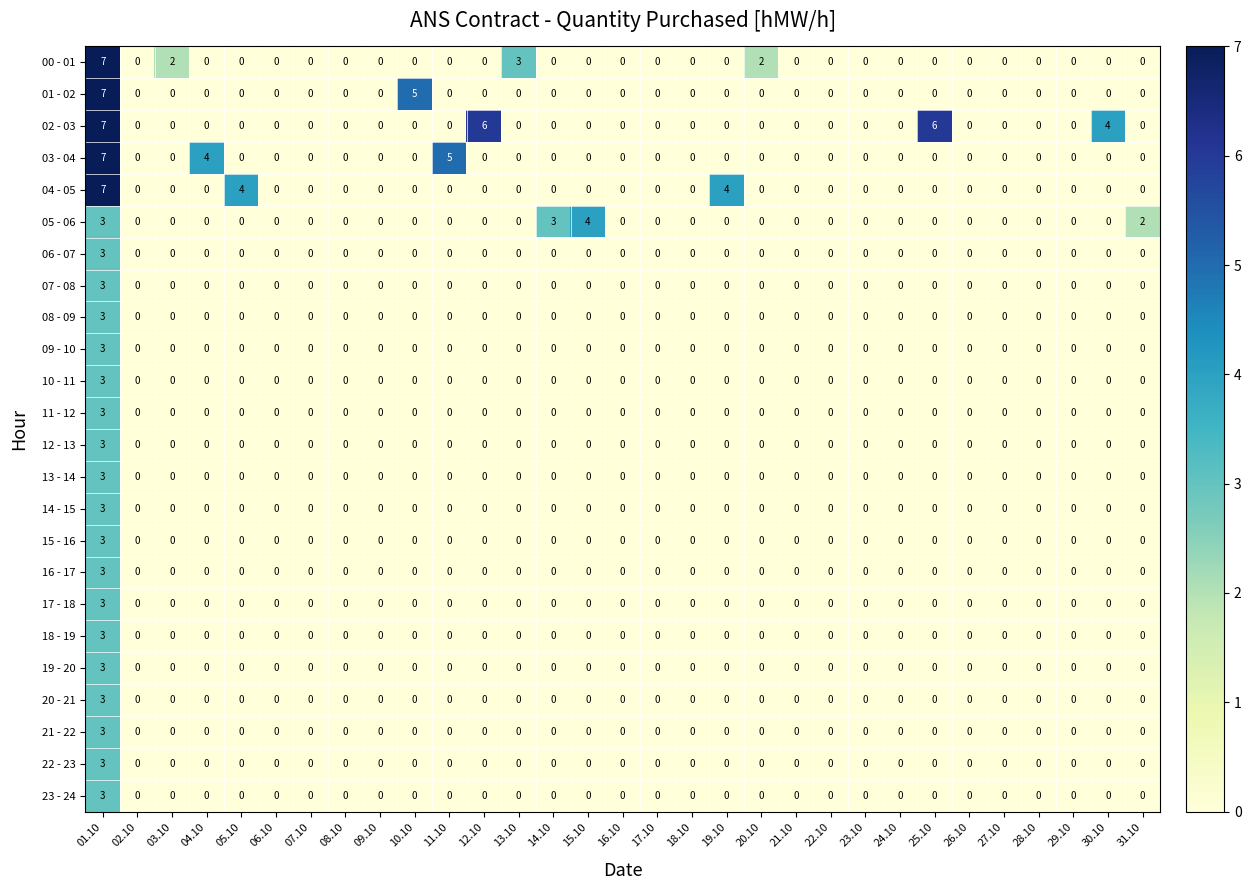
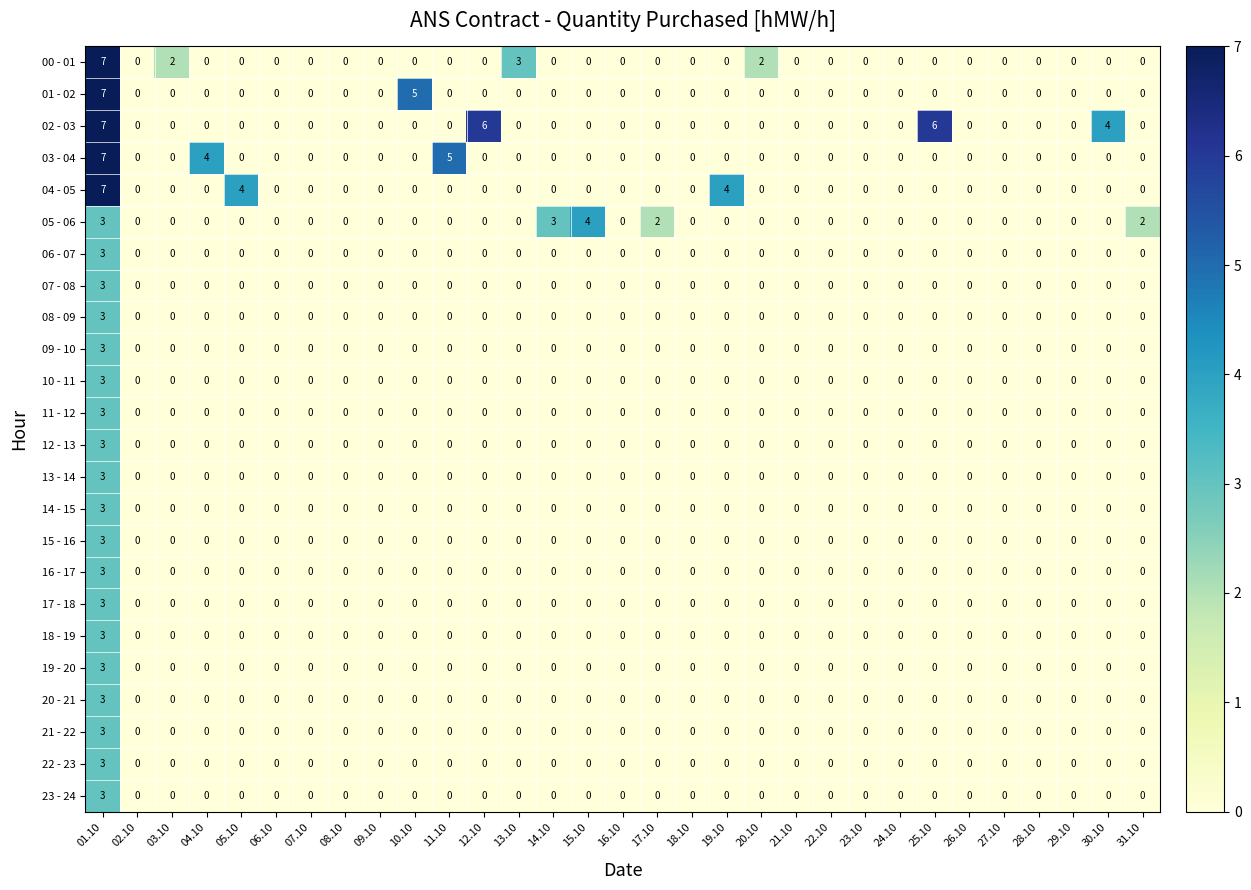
  {
    "05 - 06": {
      "01.10": 3,
      "02.10": 0,
      "03.10": 0,
      "04.10": 0,
      "05.10": 0,
      "06.10": 0,
      "07.10": 0,
      "08.10": 0,
      "09.10": 0,
      "10.10": 0,
      "11.10": 0,
      "12.10": 0,
      "13.10": 0,
      "14.10": 3,
      "15.10": 4,
      "16.10": 0,
-     "17.10": 0,
+     "17.10": 2,
      "18.10": 0,
      "19.10": 0,
      "20.10": 0,
      "21.10": 0,
      "22.10": 0,
      "23.10": 0,
      "24.10": 0,
      "25.10": 0,
      "26.10": 0,
      "27.10": 0,
      "28.10": 0,
      "29.10": 0,
      "30.10": 0,
      "31.10": 2
    }
  }
